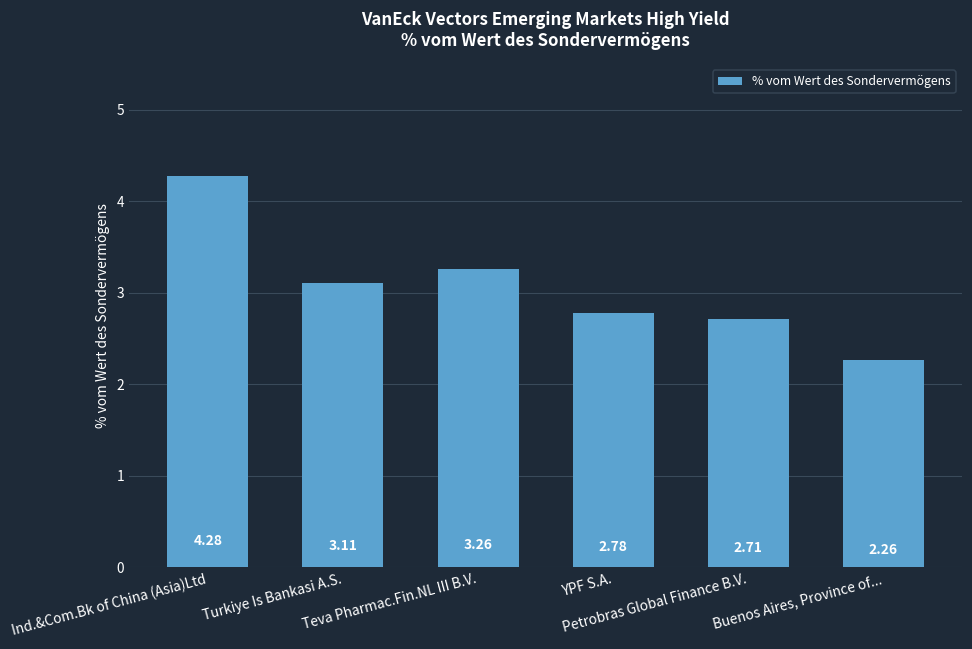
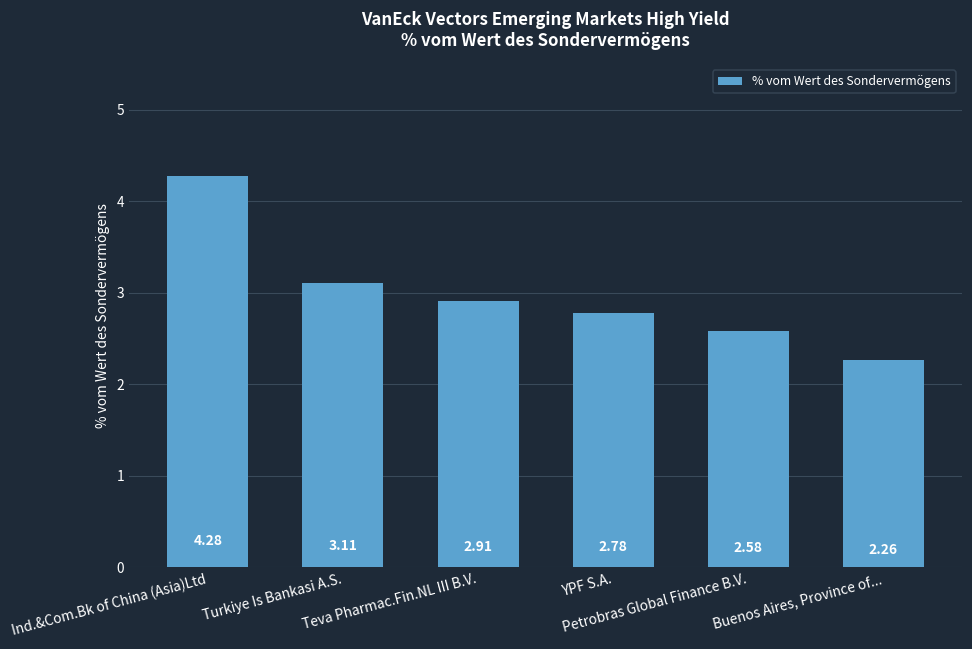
  {
    "Ind.&Com.Bk of China (Asia)Ltd": 4.28,
    "Turkiye Is Bankasi A.S.": 3.11,
-   "Teva Pharmac.Fin.NL III B.V.": 3.26,
+   "Teva Pharmac.Fin.NL III B.V.": 2.91,
    "YPF S.A.": 2.78,
-   "Petrobras Global Finance B.V.": 2.71,
+   "Petrobras Global Finance B.V.": 2.58,
    "Buenos Aires, Province of...": 2.26
  }
